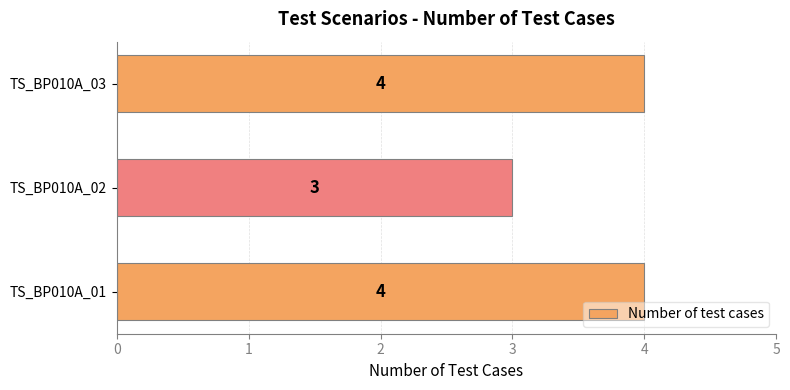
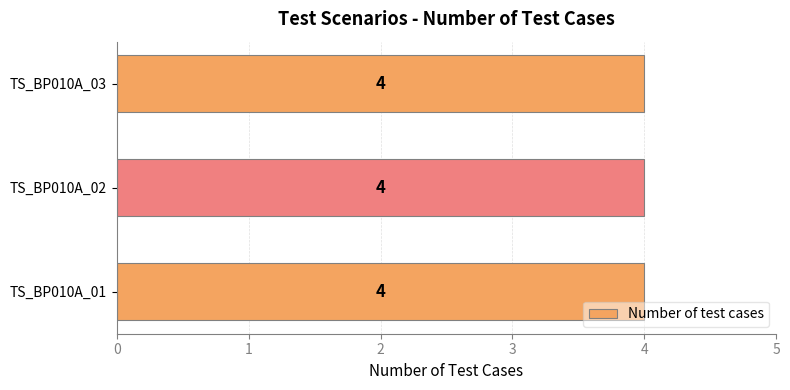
  {
    "TS_BP010A_03": 4,
-   "TS_BP010A_02": 3,
+   "TS_BP010A_02": 4,
    "TS_BP010A_01": 4
  }
